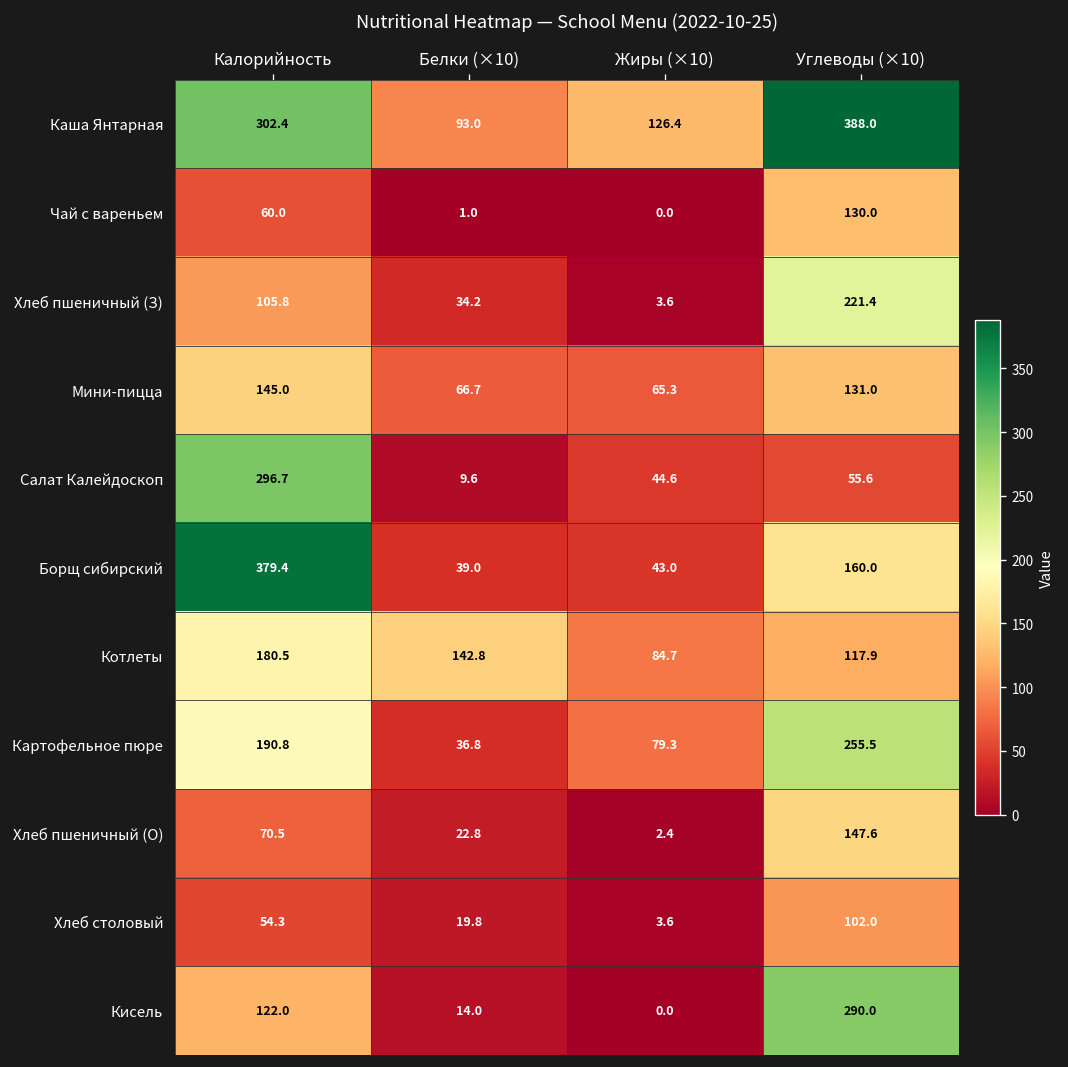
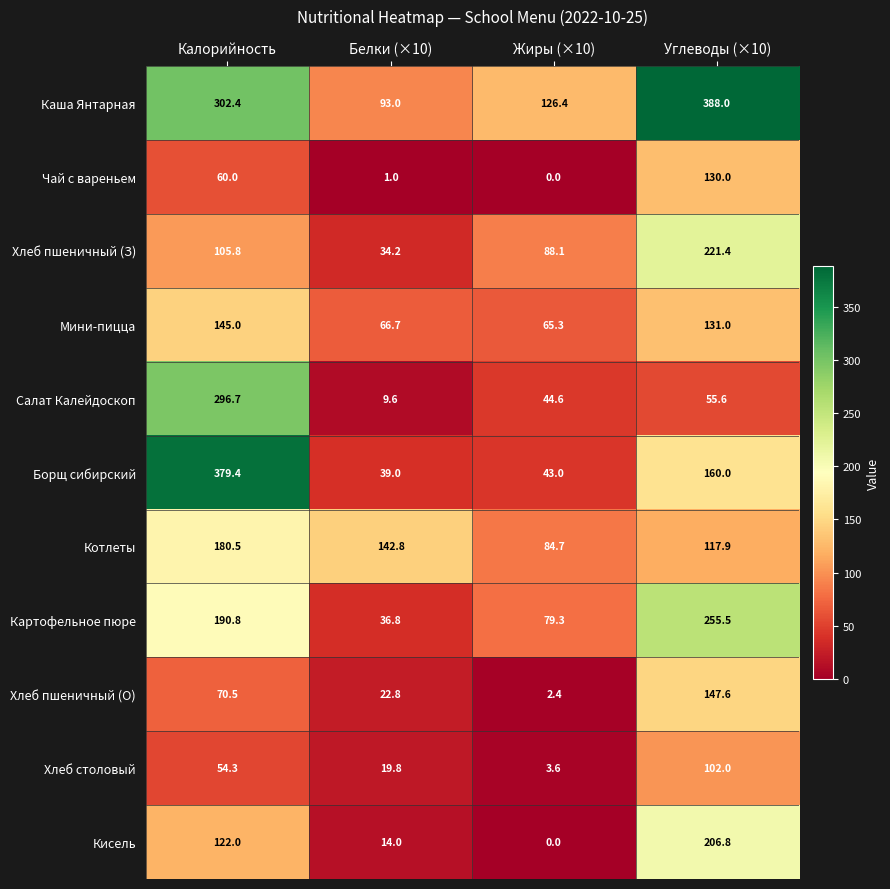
  {
    "Каша Янтарная": {
      "Калорийность": 302.4,
      "Белки (×10)": 93.0,
      "Жиры (×10)": 126.4,
      "Углеводы (×10)": 388.0
    },
    "Чай с вареньем": {
      "Калорийность": 60.0,
      "Белки (×10)": 1.0,
      "Жиры (×10)": 0.0,
      "Углеводы (×10)": 130.0
    },
    "Хлеб пшеничный (З)": {
      "Калорийность": 105.8,
      "Белки (×10)": 34.2,
-     "Жиры (×10)": 3.6,
+     "Жиры (×10)": 88.1,
      "Углеводы (×10)": 221.4
    },
    "Мини-пицца": {
      "Калорийность": 145.0,
      "Белки (×10)": 66.7,
      "Жиры (×10)": 65.3,
      "Углеводы (×10)": 131.0
    },
    "Салат Калейдоскоп": {
      "Калорийность": 296.7,
      "Белки (×10)": 9.6,
      "Жиры (×10)": 44.6,
      "Углеводы (×10)": 55.6
    },
    "Борщ сибирский": {
      "Калорийность": 379.4,
      "Белки (×10)": 39.0,
      "Жиры (×10)": 43.0,
      "Углеводы (×10)": 160.0
    },
    "Котлеты": {
      "Калорийность": 180.5,
      "Белки (×10)": 142.8,
      "Жиры (×10)": 84.7,
      "Углеводы (×10)": 117.9
    },
    "Картофельное пюре": {
      "Калорийность": 190.8,
      "Белки (×10)": 36.8,
      "Жиры (×10)": 79.3,
      "Углеводы (×10)": 255.5
    },
    "Хлеб пшеничный (О)": {
      "Калорийность": 70.5,
      "Белки (×10)": 22.8,
      "Жиры (×10)": 2.4,
      "Углеводы (×10)": 147.6
    },
    "Хлеб столовый": {
      "Калорийность": 54.3,
      "Белки (×10)": 19.8,
      "Жиры (×10)": 3.6,
      "Углеводы (×10)": 102.0
    },
    "Кисель": {
      "Калорийность": 122.0,
      "Белки (×10)": 14.0,
      "Жиры (×10)": 0.0,
-     "Углеводы (×10)": 290.0
+     "Углеводы (×10)": 206.8
    }
  }
